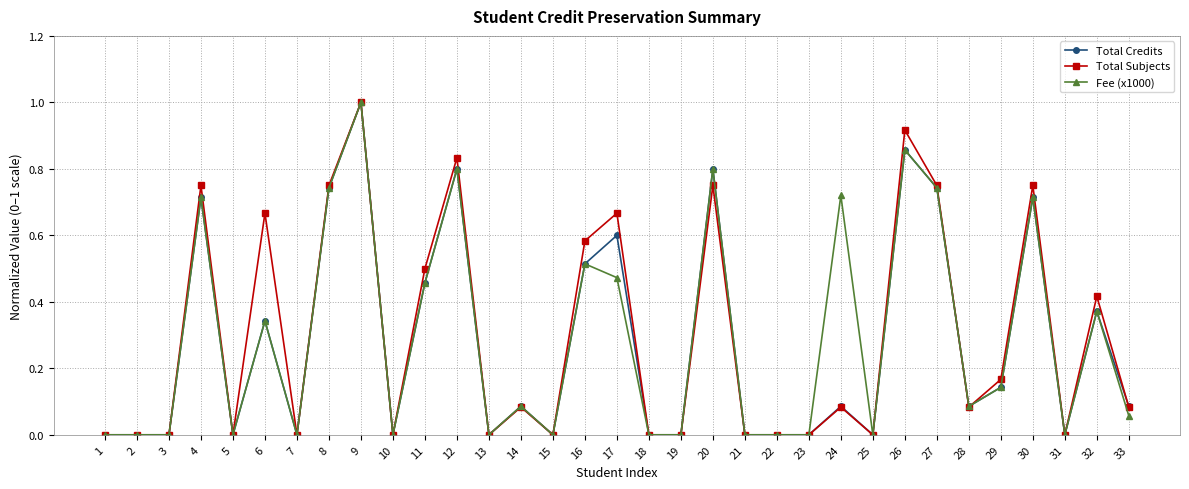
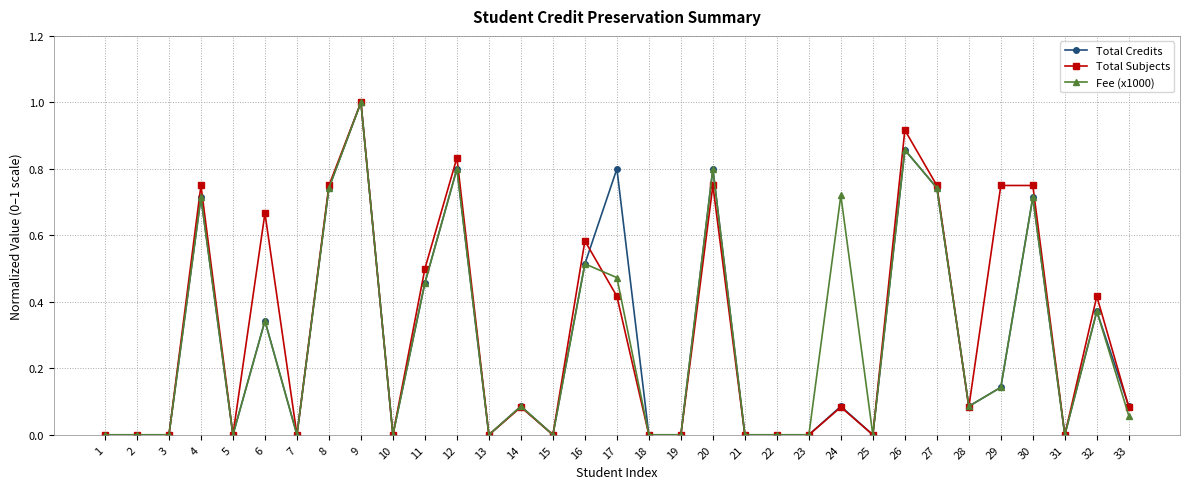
  {
    "Total Credits": {
-     "17": 0.60
+     "17": 0.80
    },
    "Total Subjects": {
      "4": 0.75,
      "6": 0.67,
      "11": 0.50,
      "12": 0.83,
      "16": 0.58,
-     "17": 0.67,
+     "17": 0.42,
      "20": 0.75,
      "26": 0.92,
-     "29": 0.17,
+     "29": 0.75,
      "30": 0.75,
      "32": 0.42
    },
    "Fee (x1000)": {
      "17": 0.47,
      "24": 0.72,
      "33": 0.06
    }
  }
